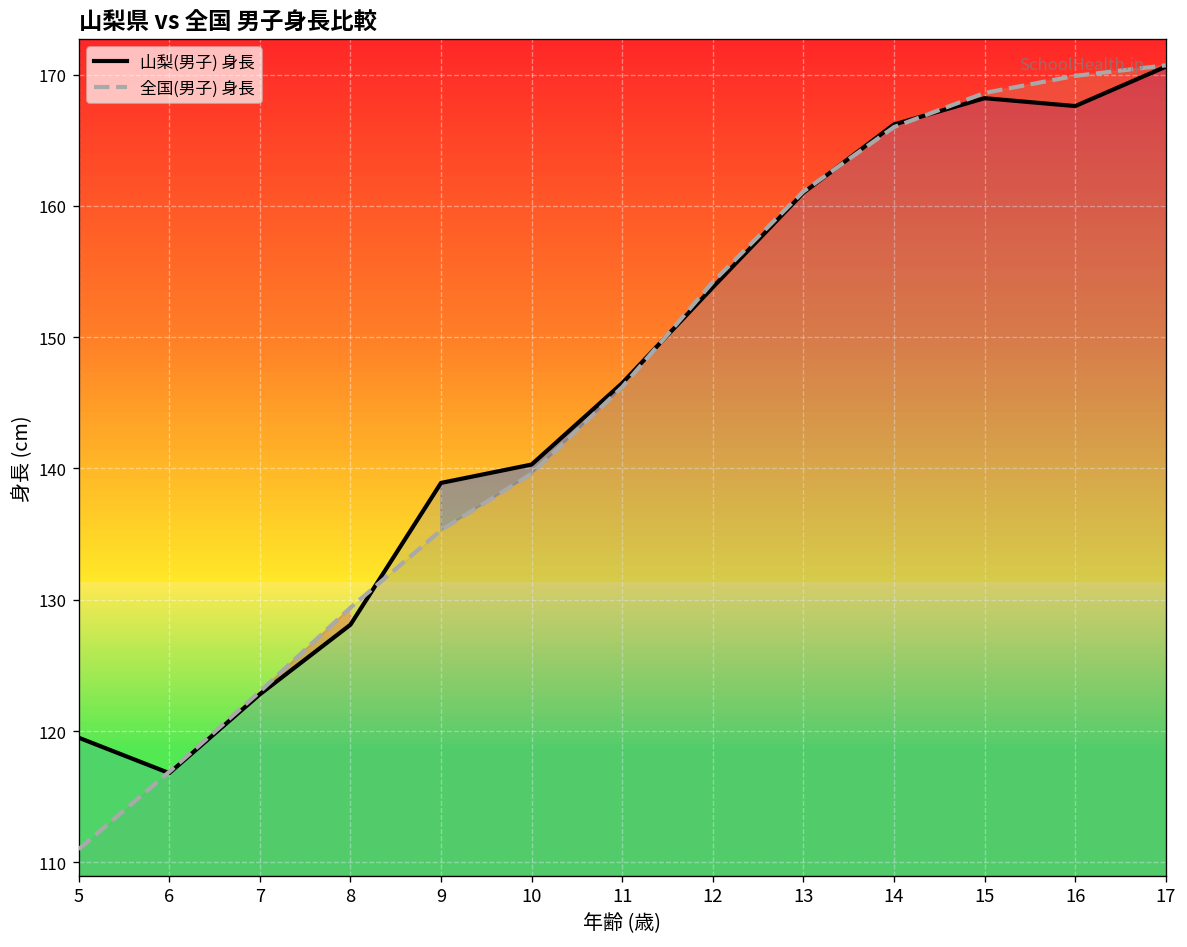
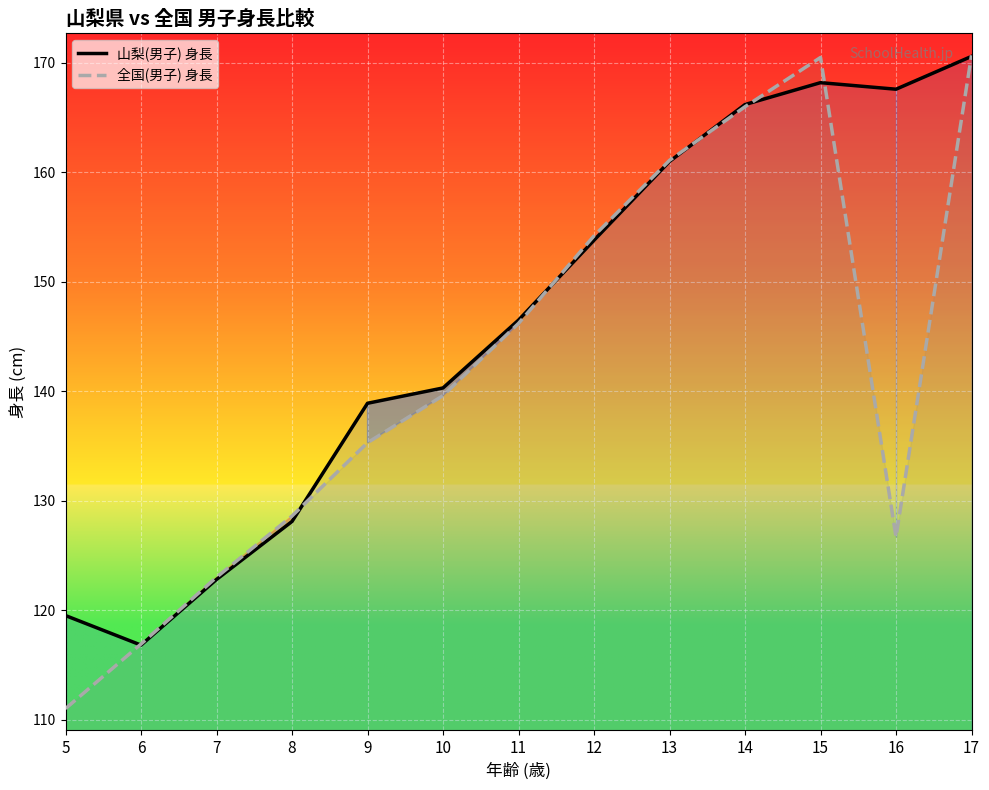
  {
    "山梨(男子) 身長": {
      "5": 119.5,
      "8": 128.1,
      "9": 138.9,
      "10": 140.3,
      "11": 146.5,
      "12": 153.8,
      "15": 168.2,
      "16": 167.6
    },
    "全国(男子) 身長": {
      "5": 111.0,
-     "8": 129.4,
+     "8": 128.6,
      "9": 135.3,
      "10": 139.6,
      "11": 146.2,
      "12": 154.2,
-     "15": 168.6,
-     "16": 169.9
+     "15": 170.5,
+     "16": 126.7
    }
  }
